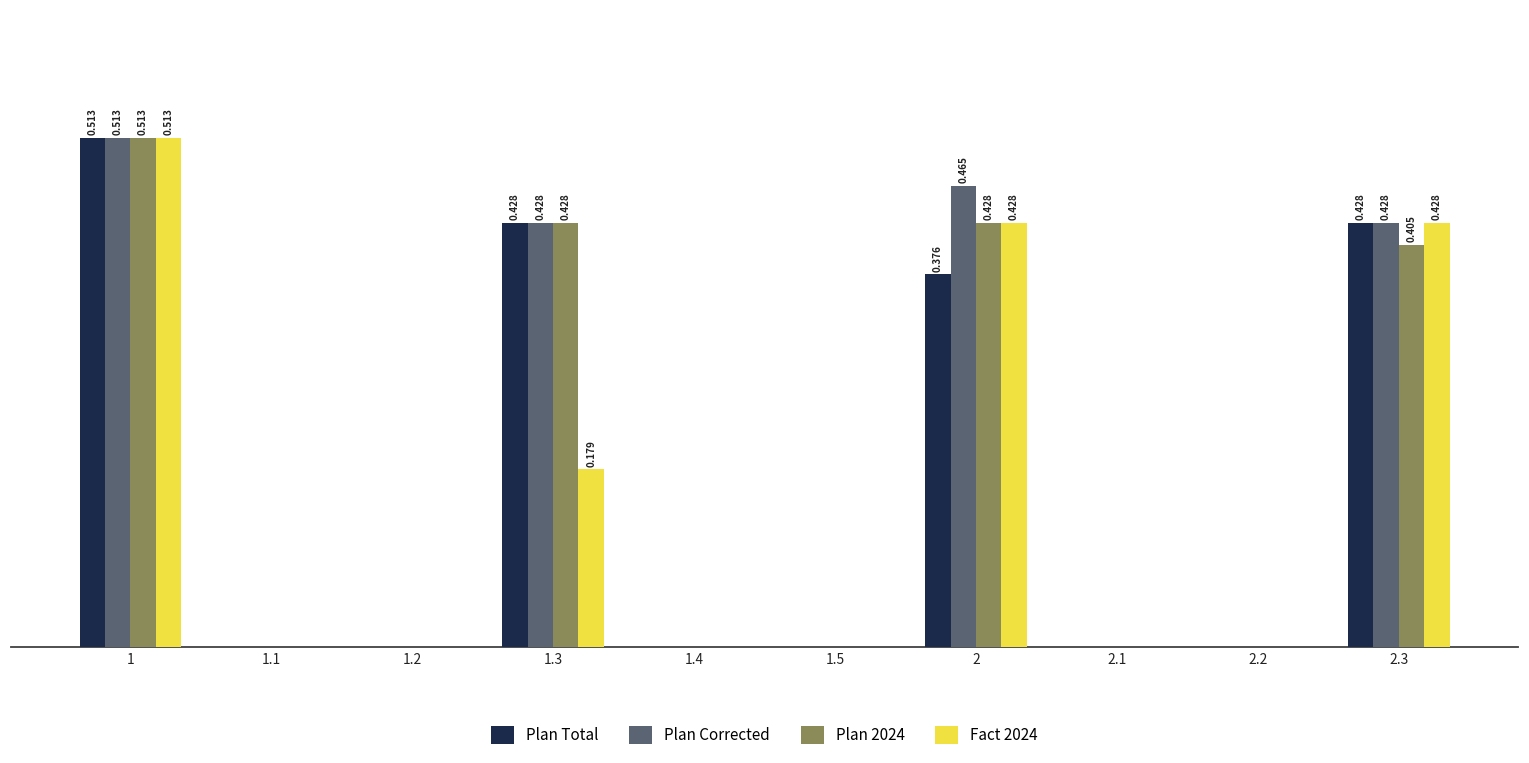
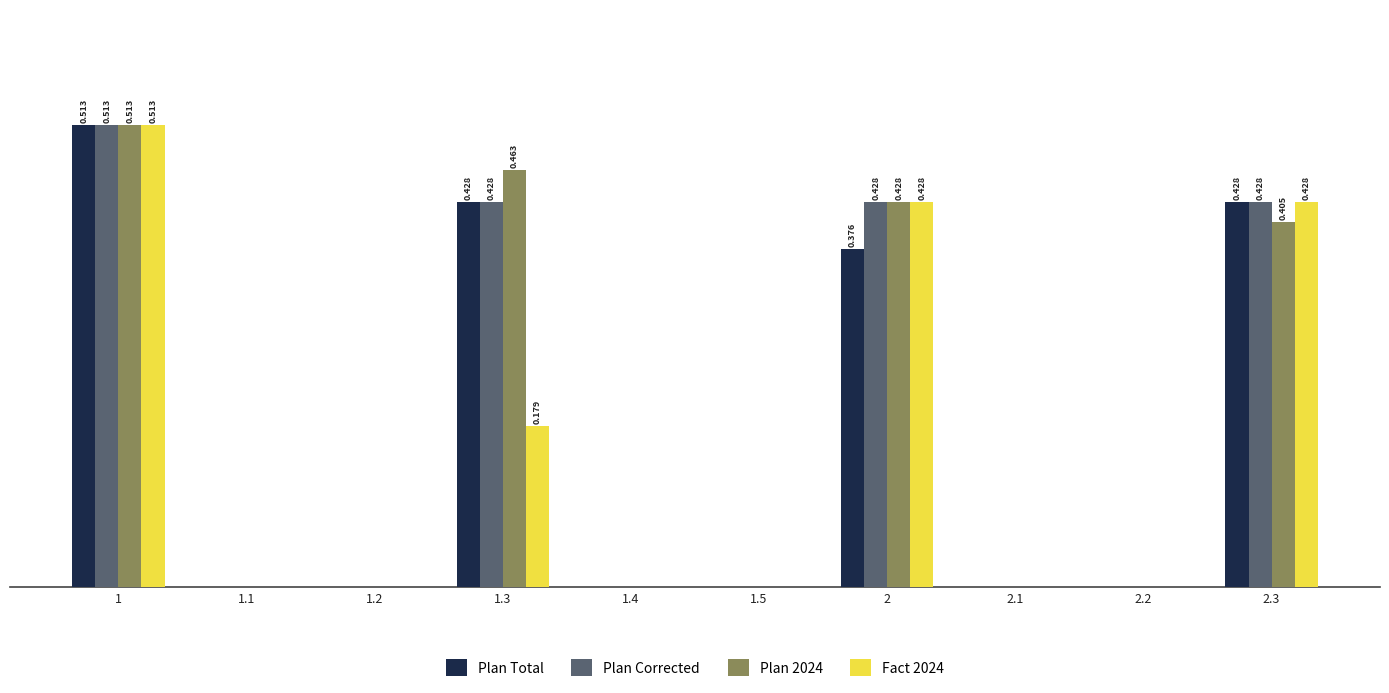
  {
    "Plan Total": {
      "1": 0.513,
      "1.3": 0.428,
      "2": 0.376,
      "2.3": 0.428
    },
    "Plan Corrected": {
      "1": 0.513,
      "1.3": 0.428,
-     "2": 0.465,
+     "2": 0.428,
      "2.3": 0.428
    },
    "Plan 2024": {
      "1": 0.513,
-     "1.3": 0.428,
+     "1.3": 0.463,
      "2": 0.428,
      "2.3": 0.405
    },
    "Fact 2024": {
      "1": 0.513,
      "1.3": 0.179,
      "2": 0.428,
      "2.3": 0.428
    }
  }
